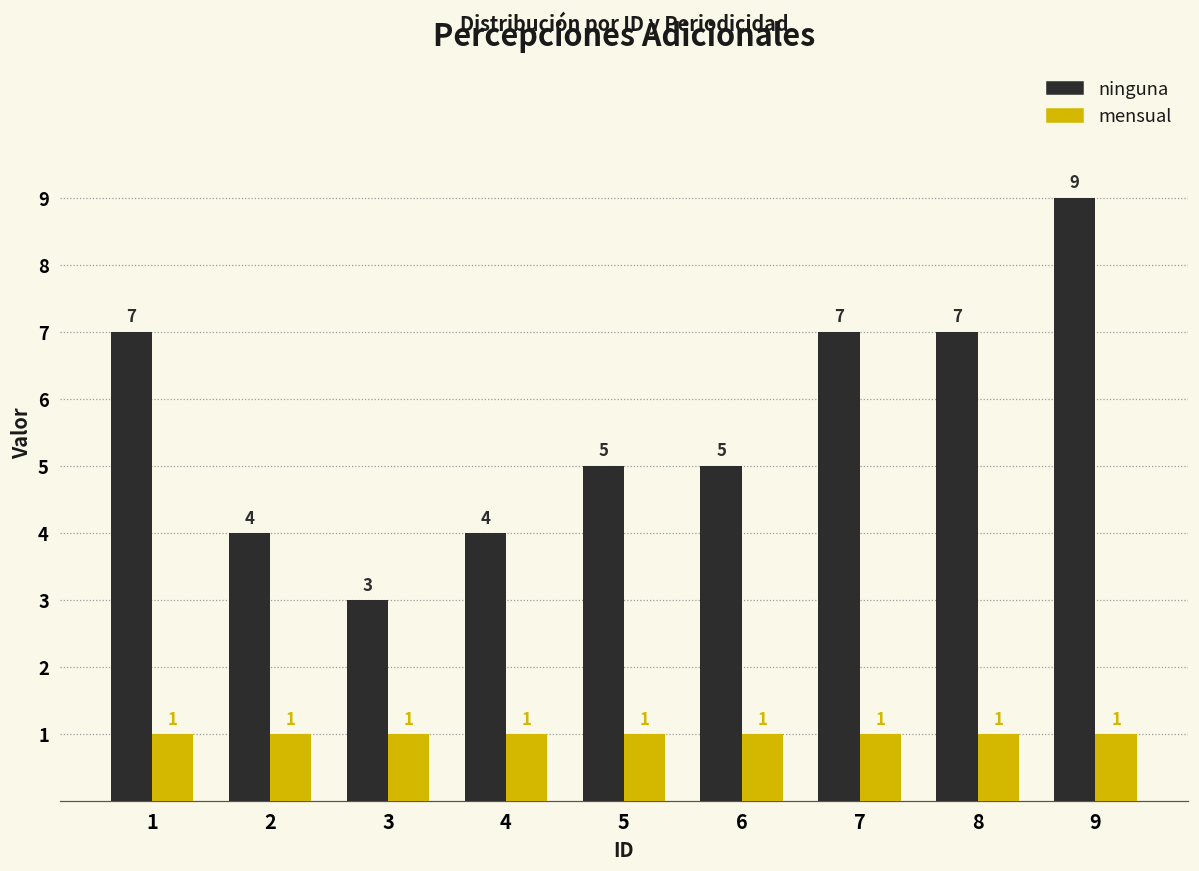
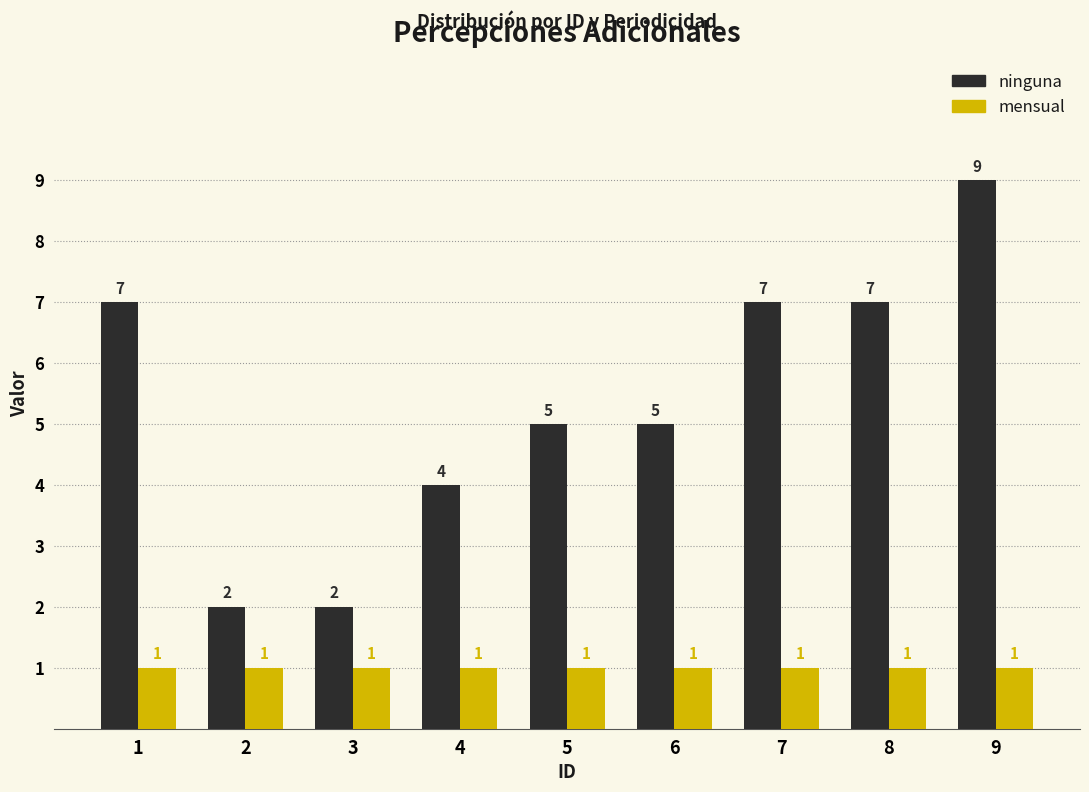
  {
    "ninguna": {
      "1": 7,
-     "2": 4,
-     "3": 3,
+     "2": 2,
+     "3": 2,
      "4": 4,
      "5": 5,
      "6": 5,
      "7": 7,
      "8": 7,
      "9": 9
    },
    "mensual": {
      "1": 1,
      "2": 1,
      "3": 1,
      "4": 1,
      "5": 1,
      "6": 1,
      "7": 1,
      "8": 1,
      "9": 1
    }
  }
